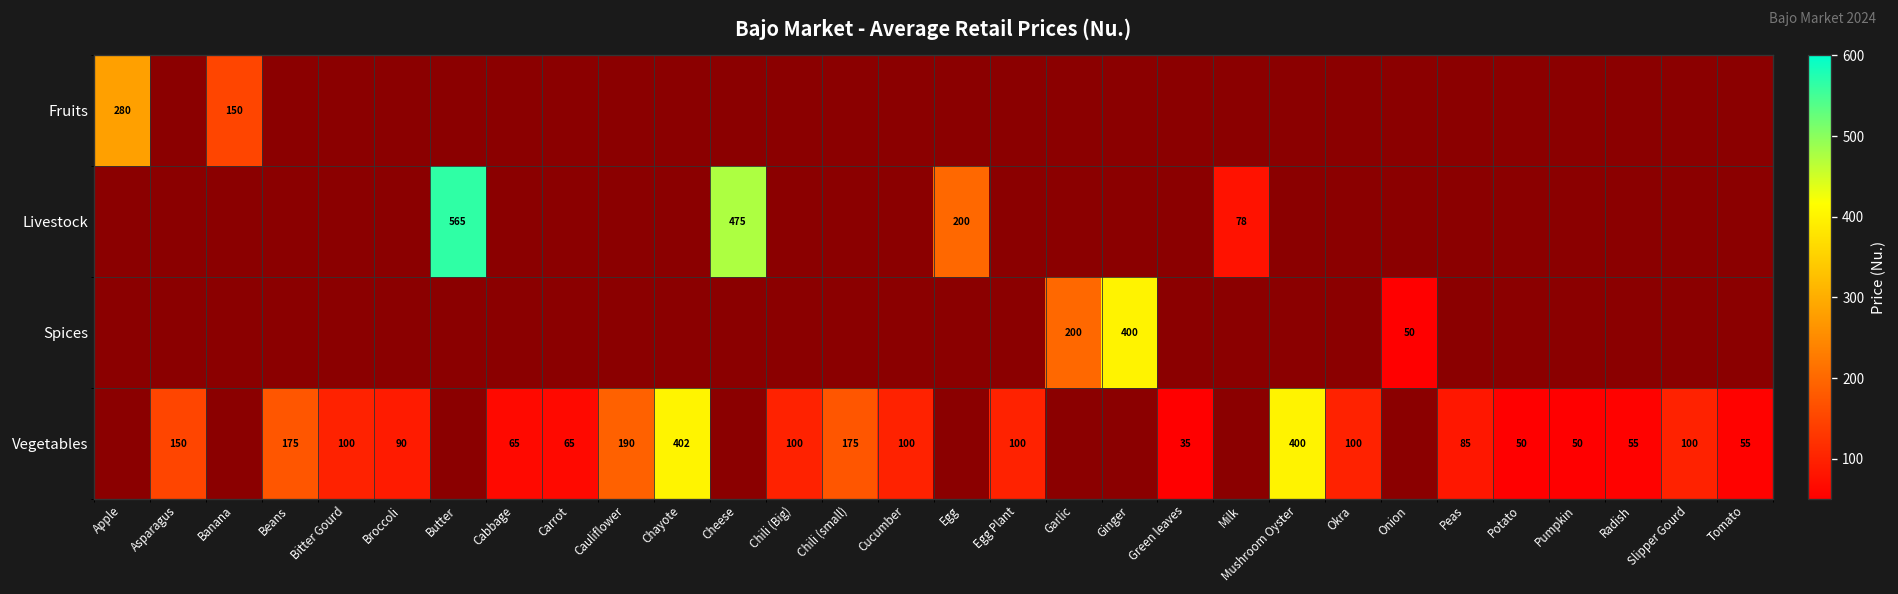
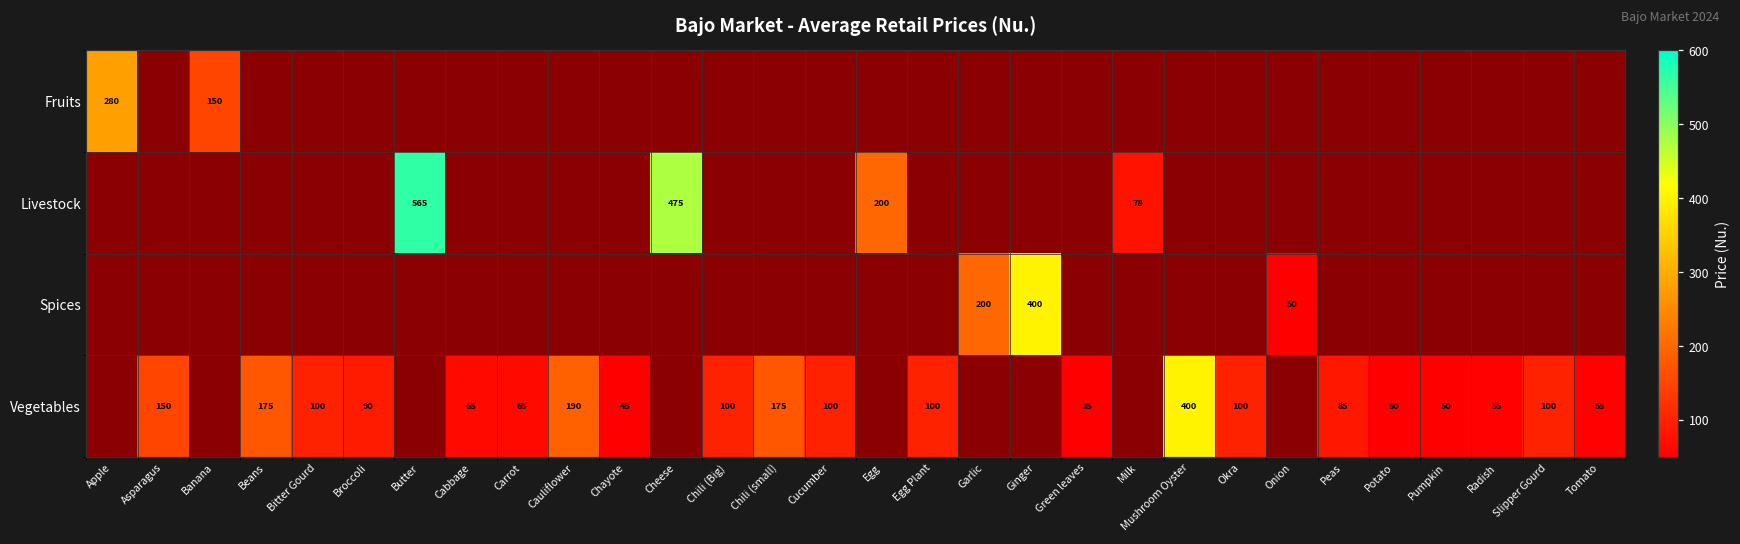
  {
    "Fruits": {
      "Apple": 280,
      "Banana": 150
    },
    "Livestock": {
      "Butter": 565,
      "Cheese": 475,
      "Egg": 200,
      "Milk": 78
    },
    "Spices": {
      "Garlic": 200,
      "Ginger": 400,
      "Onion": 50
    },
    "Vegetables": {
      "Asparagus": 150,
      "Beans": 175,
      "Bitter Gourd": 100,
      "Broccoli": 90,
      "Cabbage": 65,
      "Carrot": 65,
      "Cauliflower": 190,
-     "Chayote": 402,
+     "Chayote": 45,
      "Chili (Big)": 100,
      "Chili (small)": 175,
      "Cucumber": 100,
      "Egg Plant": 100,
      "Green leaves": 35,
      "Mushroom Oyster": 400,
      "Okra": 100,
      "Peas": 85,
      "Potato": 50,
      "Pumpkin": 50,
      "Radish": 55,
      "Slipper Gourd": 100,
      "Tomato": 55
    }
  }
